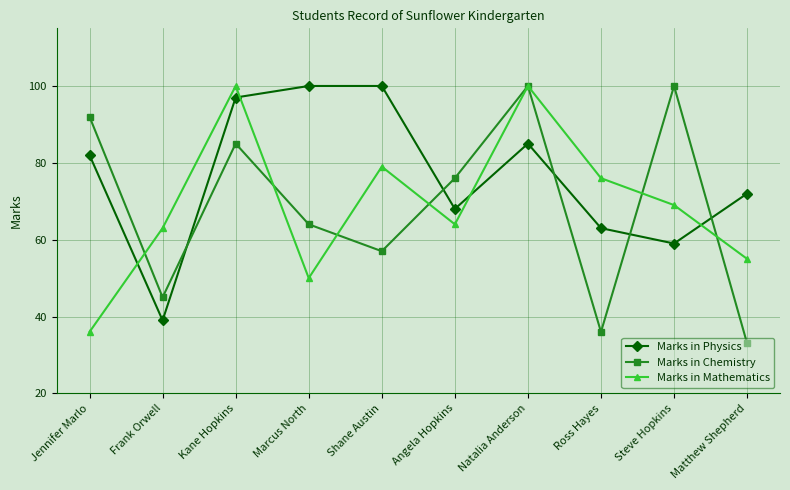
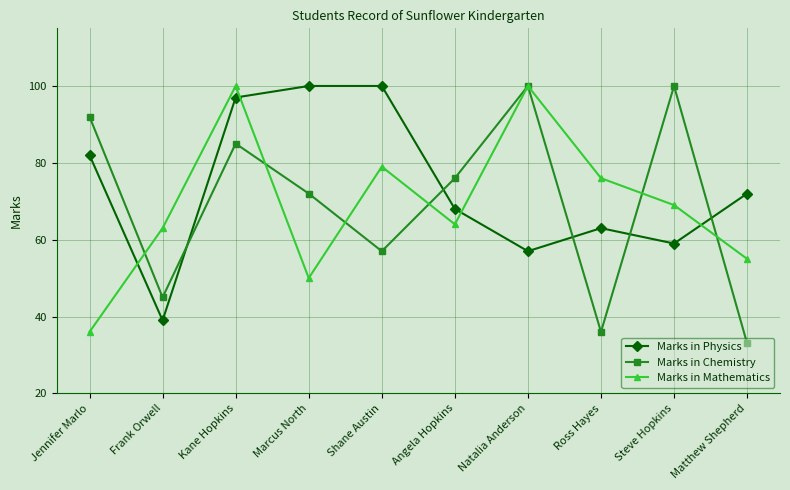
  {
    "Marks in Physics": {
      "Jennifer Marlo": 82,
      "Frank Orwell": 39,
      "Kane Hopkins": 97,
      "Marcus North": 100,
      "Shane Austin": 100,
      "Angela Hopkins": 68,
-     "Natalia Anderson": 85,
+     "Natalia Anderson": 57,
      "Ross Hayes": 63,
      "Steve Hopkins": 59,
      "Matthew Shepherd": 72
    },
    "Marks in Chemistry": {
      "Jennifer Marlo": 92,
      "Frank Orwell": 45,
      "Kane Hopkins": 85,
-     "Marcus North": 64,
+     "Marcus North": 72,
      "Shane Austin": 57,
      "Angela Hopkins": 76,
      "Ross Hayes": 36,
      "Steve Hopkins": 100
    },
    "Marks in Mathematics": {
      "Jennifer Marlo": 36,
      "Frank Orwell": 63,
      "Kane Hopkins": 100,
      "Marcus North": 50,
      "Shane Austin": 79,
      "Angela Hopkins": 64,
      "Ross Hayes": 76,
      "Steve Hopkins": 69,
      "Matthew Shepherd": 55
    }
  }
